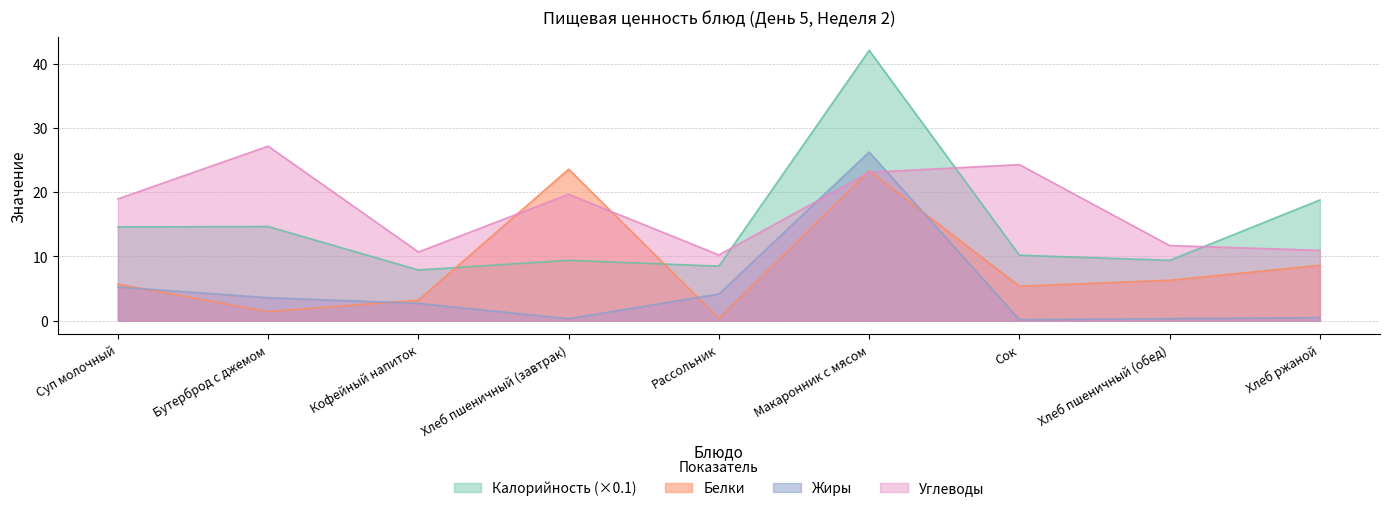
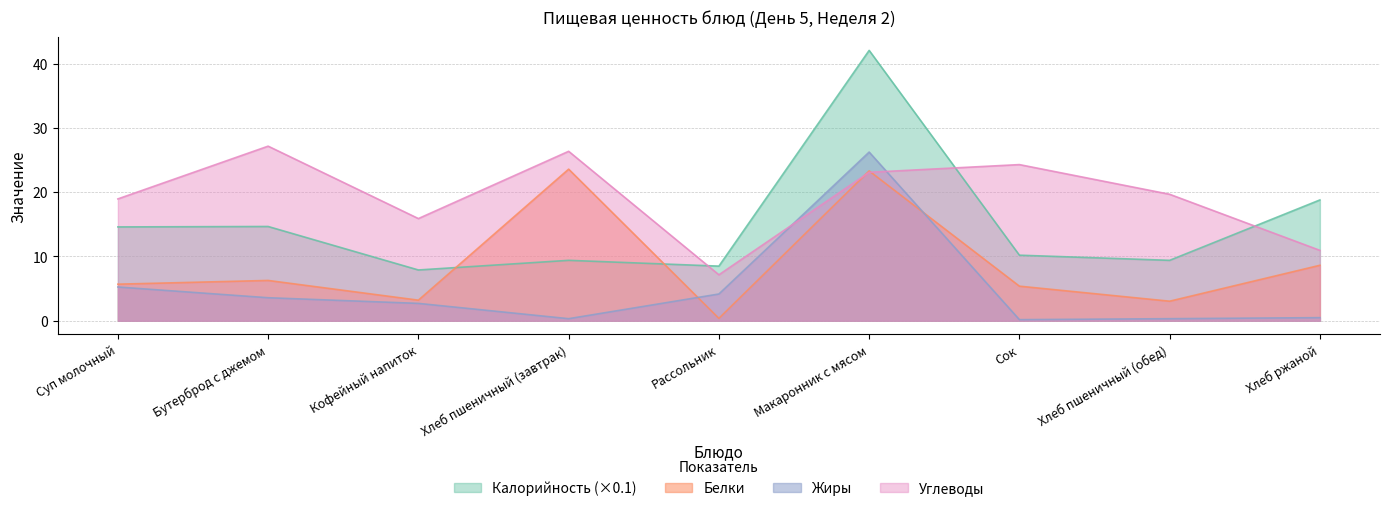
  {
    "Белки": {
      "Суп молочный": 6,
-     "Бутерброд с джемом": 1,
+     "Бутерброд с джемом": 6,
      "Кофейный напиток": 3,
      "Хлеб пшеничный (завтрак)": 24,
      "Рассольник": 0,
      "Сок": 5,
-     "Хлеб пшеничный (обед)": 6,
+     "Хлеб пшеничный (обед)": 3,
      "Хлеб ржаной": 9
    },
    "Углеводы": {
      "Суп молочный": 19,
      "Бутерброд с джемом": 27,
-     "Кофейный напиток": 11,
-     "Хлеб пшеничный (завтрак)": 20,
-     "Рассольник": 10,
+     "Кофейный напиток": 16,
+     "Хлеб пшеничный (завтрак)": 26,
+     "Рассольник": 7,
      "Сок": 24,
-     "Хлеб пшеничный (обед)": 12,
+     "Хлеб пшеничный (обед)": 20,
      "Хлеб ржаной": 11
    }
  }
